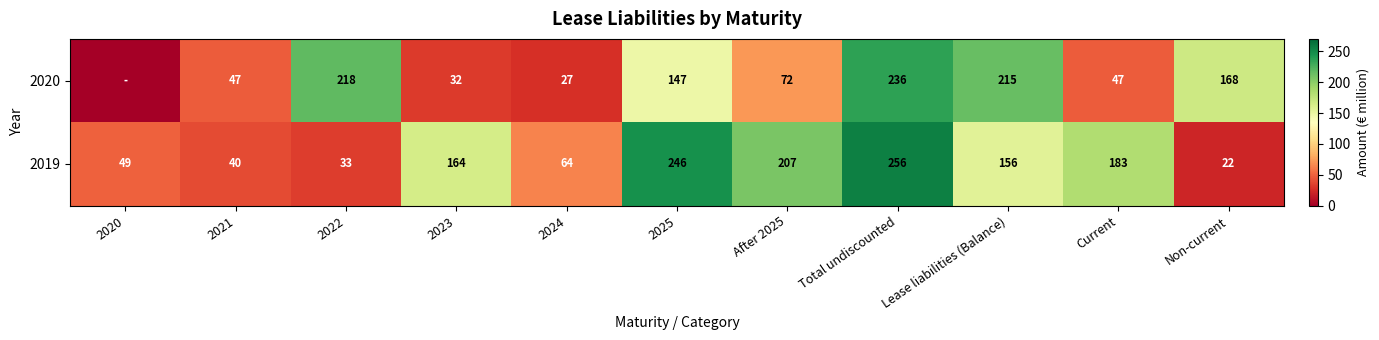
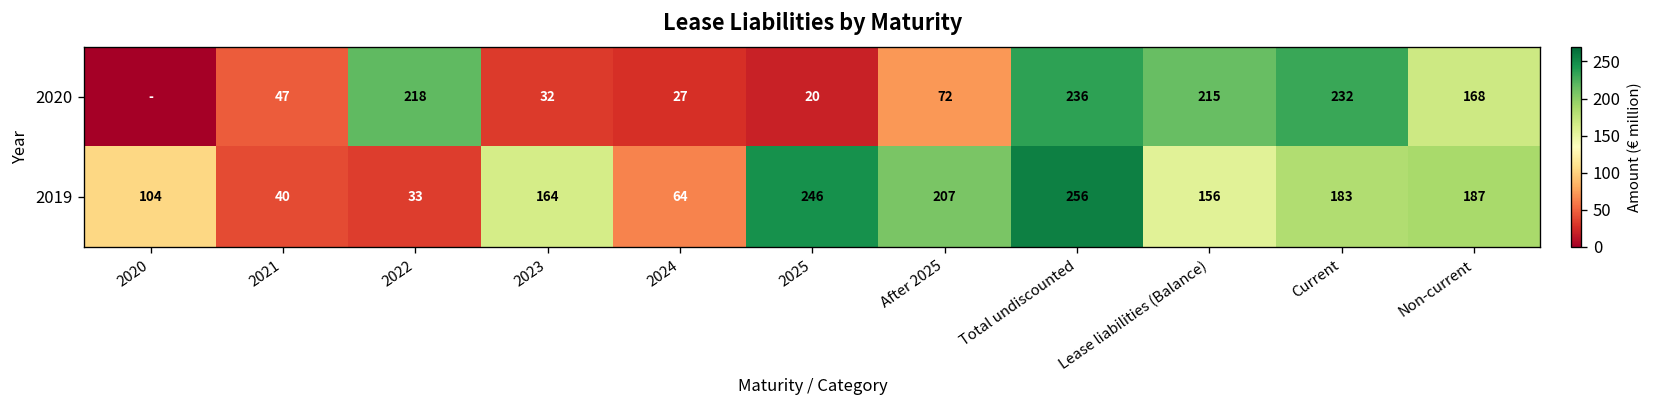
  {
    "2020": {
      "2021": 47,
      "2022": 218,
      "2023": 32,
      "2024": 27,
-     "2025": 147,
+     "2025": 20,
      "After 2025": 72,
      "Total undiscounted": 236,
      "Lease liabilities (Balance)": 215,
-     "Current": 47,
+     "Current": 232,
      "Non-current": 168
    },
    "2019": {
-     "2020": 49,
+     "2020": 104,
      "2021": 40,
      "2022": 33,
      "2023": 164,
      "2024": 64,
      "2025": 246,
      "After 2025": 207,
      "Total undiscounted": 256,
      "Lease liabilities (Balance)": 156,
      "Current": 183,
-     "Non-current": 22
+     "Non-current": 187
    }
  }
